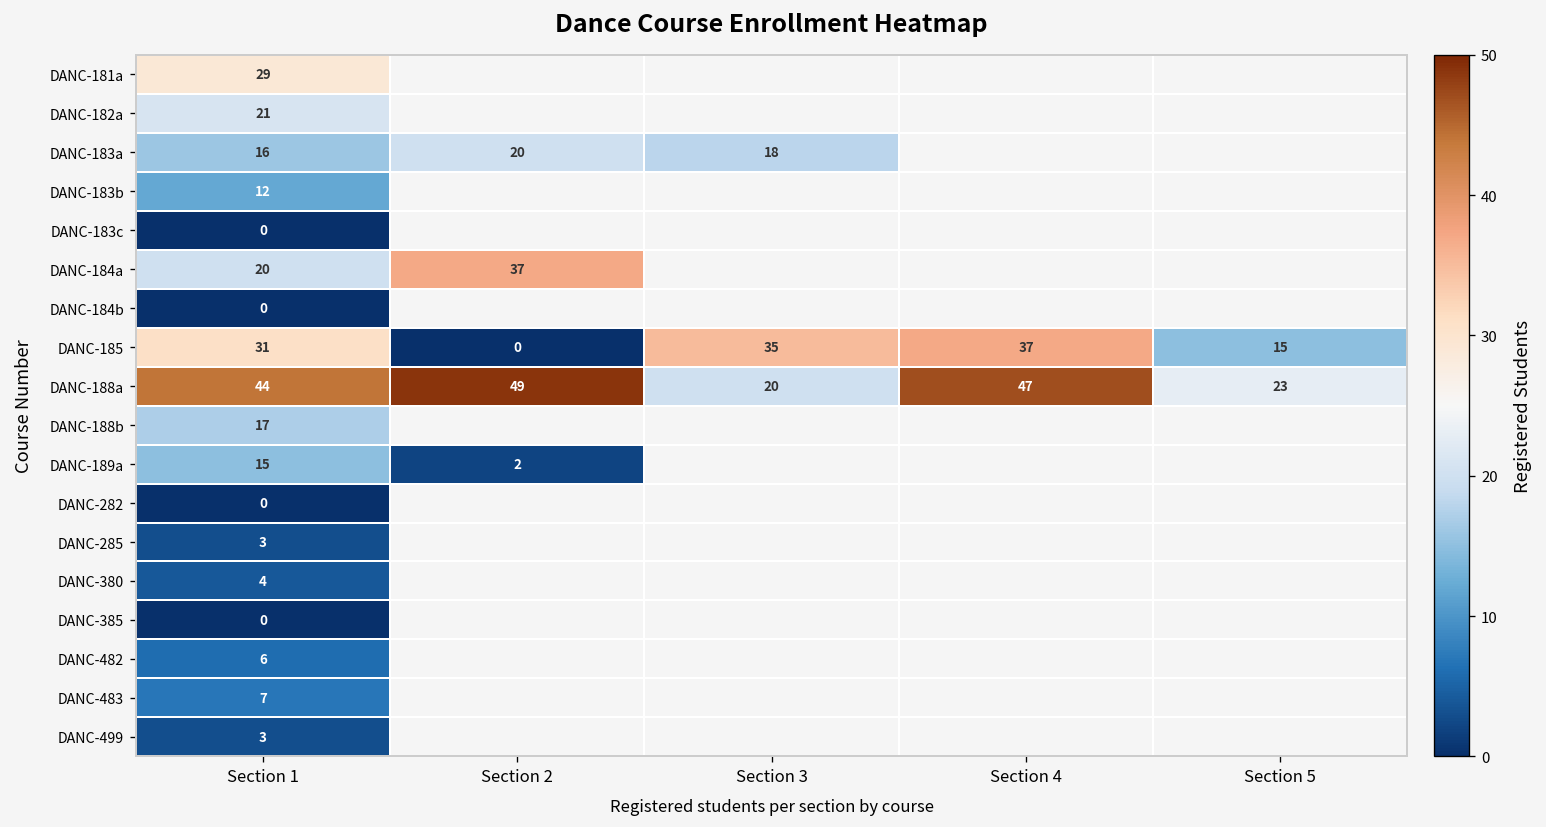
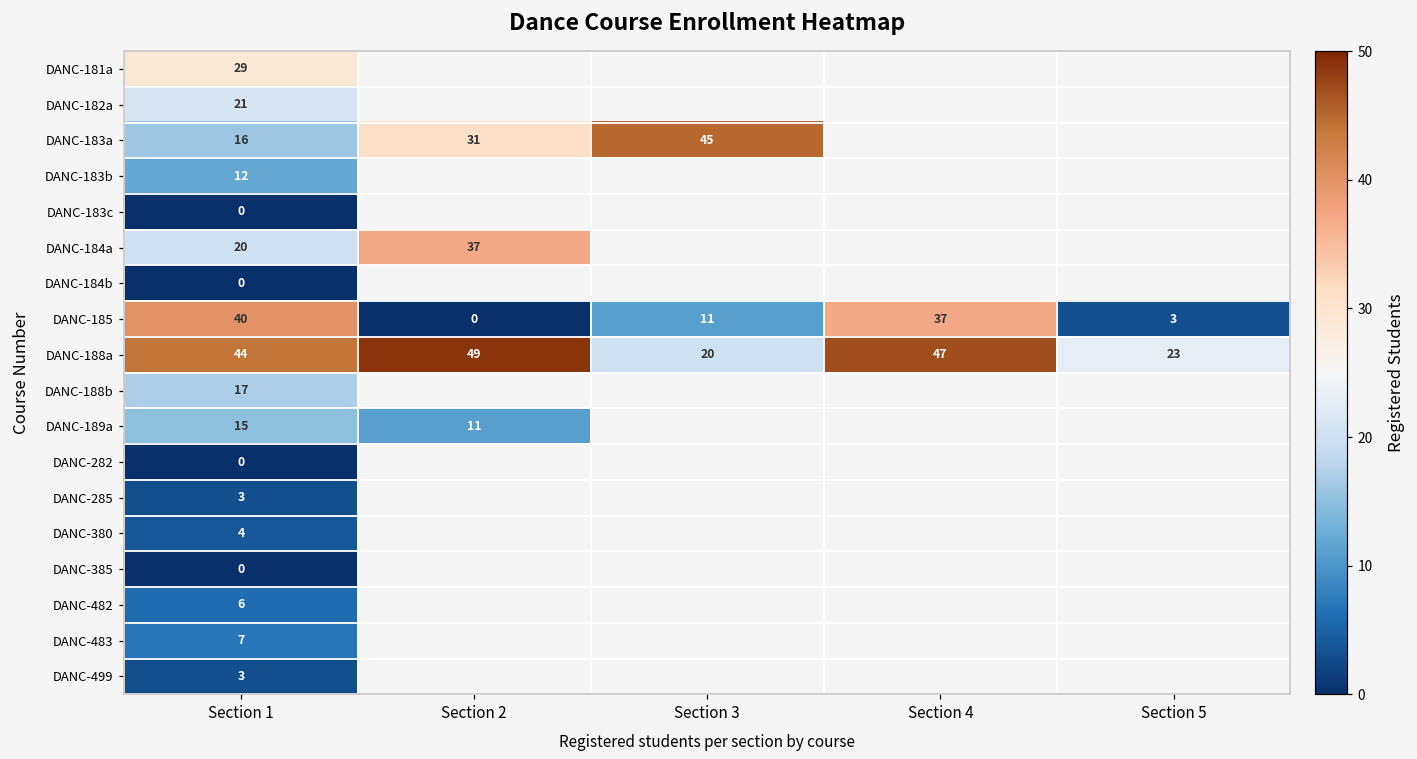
  {
    "DANC-181a": {
      "Section 1": 29
    },
    "DANC-182a": {
      "Section 1": 21
    },
    "DANC-183a": {
      "Section 1": 16,
-     "Section 2": 20,
-     "Section 3": 18
+     "Section 2": 31,
+     "Section 3": 45
    },
    "DANC-183b": {
      "Section 1": 12
    },
    "DANC-183c": {
      "Section 1": 0
    },
    "DANC-184a": {
      "Section 1": 20,
      "Section 2": 37
    },
    "DANC-184b": {
      "Section 1": 0
    },
    "DANC-185": {
-     "Section 1": 31,
+     "Section 1": 40,
      "Section 2": 0,
-     "Section 3": 35,
+     "Section 3": 11,
      "Section 4": 37,
-     "Section 5": 15
+     "Section 5": 3
    },
    "DANC-188a": {
      "Section 1": 44,
      "Section 2": 49,
      "Section 3": 20,
      "Section 4": 47,
      "Section 5": 23
    },
    "DANC-188b": {
      "Section 1": 17
    },
    "DANC-189a": {
      "Section 1": 15,
-     "Section 2": 2
+     "Section 2": 11
    },
    "DANC-282": {
      "Section 1": 0
    },
    "DANC-285": {
      "Section 1": 3
    },
    "DANC-380": {
      "Section 1": 4
    },
    "DANC-385": {
      "Section 1": 0
    },
    "DANC-482": {
      "Section 1": 6
    },
    "DANC-483": {
      "Section 1": 7
    },
    "DANC-499": {
      "Section 1": 3
    }
  }
